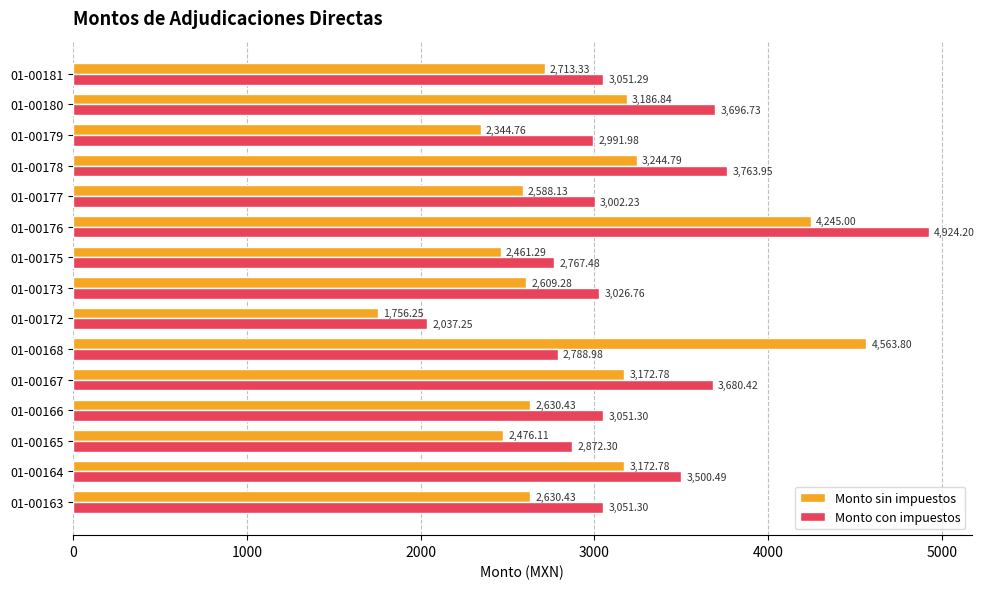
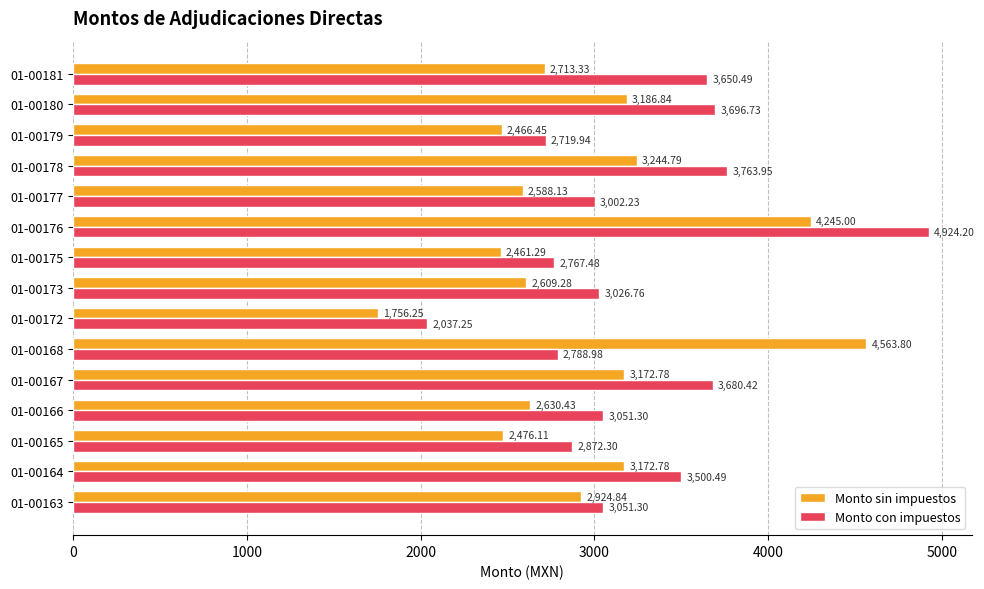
  {
    "Monto sin impuestos": {
      "01-00181": "2,713.33",
      "01-00180": "3,186.84",
-     "01-00179": "2,344.76",
+     "01-00179": "2,466.45",
      "01-00178": "3,244.79",
      "01-00177": "2,588.13",
      "01-00176": "4,245.00",
      "01-00175": "2,461.29",
      "01-00173": "2,609.28",
      "01-00172": "1,756.25",
      "01-00168": "4,563.80",
      "01-00167": "3,172.78",
      "01-00166": "2,630.43",
      "01-00165": "2,476.11",
      "01-00164": "3,172.78",
-     "01-00163": "2,630.43"
+     "01-00163": "2,924.84"
    },
    "Monto con impuestos": {
-     "01-00181": "3,051.29",
+     "01-00181": "3,650.49",
      "01-00180": "3,696.73",
-     "01-00179": "2,991.98",
+     "01-00179": "2,719.94",
      "01-00178": "3,763.95",
      "01-00177": "3,002.23",
      "01-00176": "4,924.20",
      "01-00175": "2,767.48",
      "01-00173": "3,026.76",
      "01-00172": "2,037.25",
      "01-00168": "2,788.98",
      "01-00167": "3,680.42",
      "01-00166": "3,051.30",
      "01-00165": "2,872.30",
      "01-00164": "3,500.49",
      "01-00163": "3,051.30"
    }
  }
